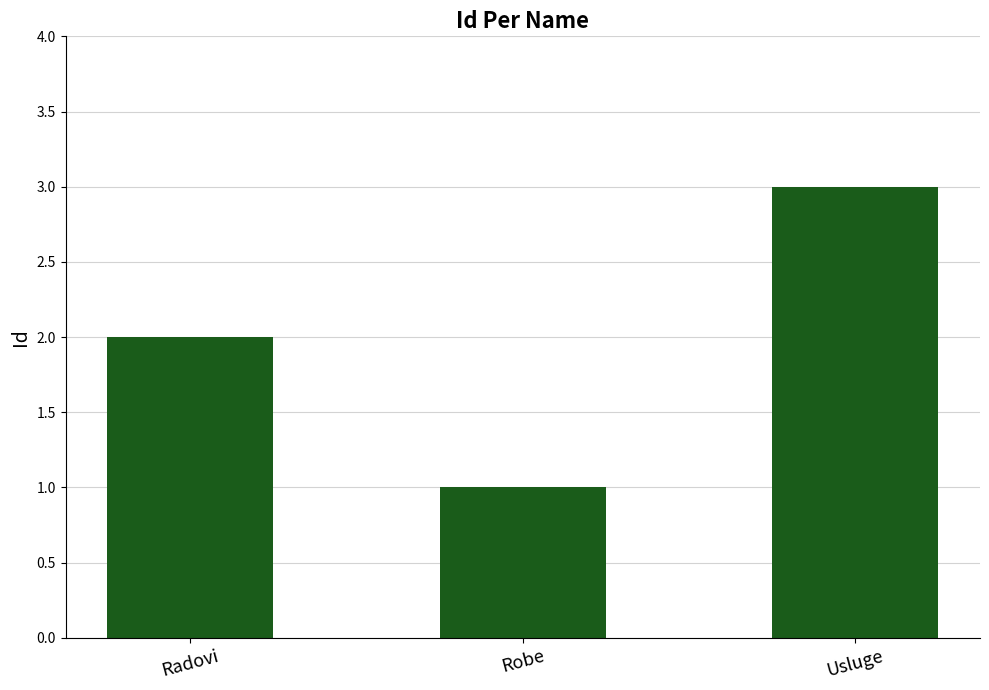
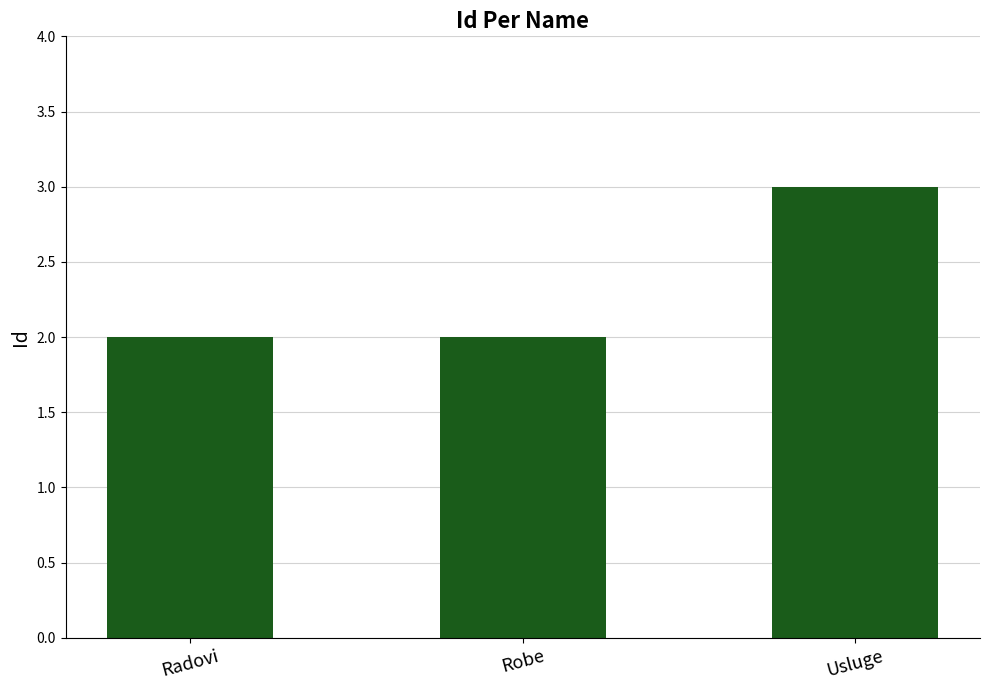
  {
    "Radovi": 2,
-   "Robe": 1,
+   "Robe": 2,
    "Usluge": 3
  }
